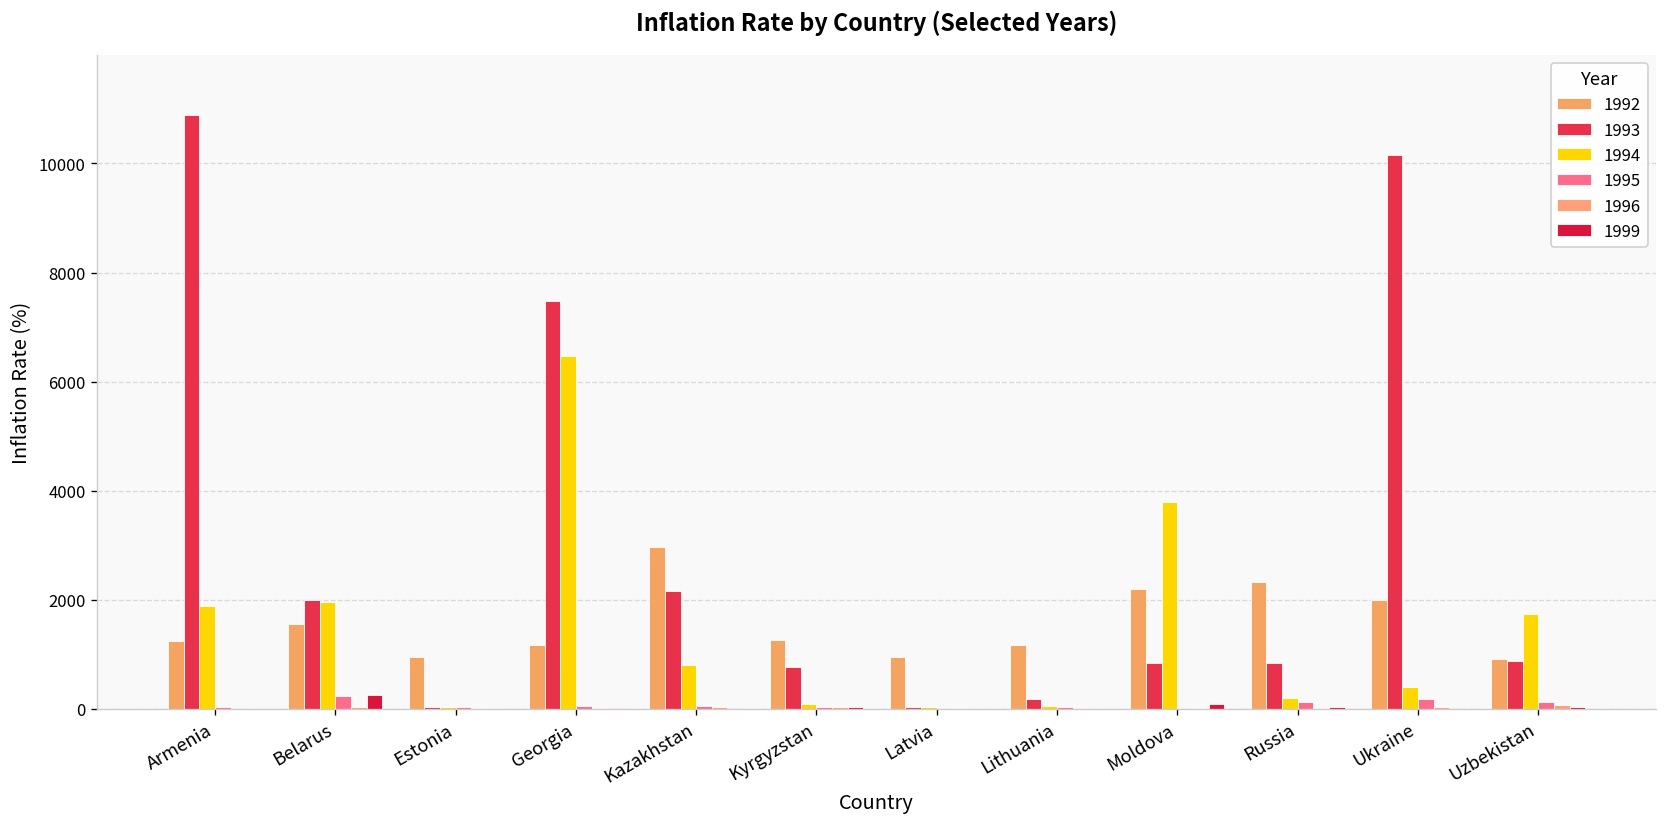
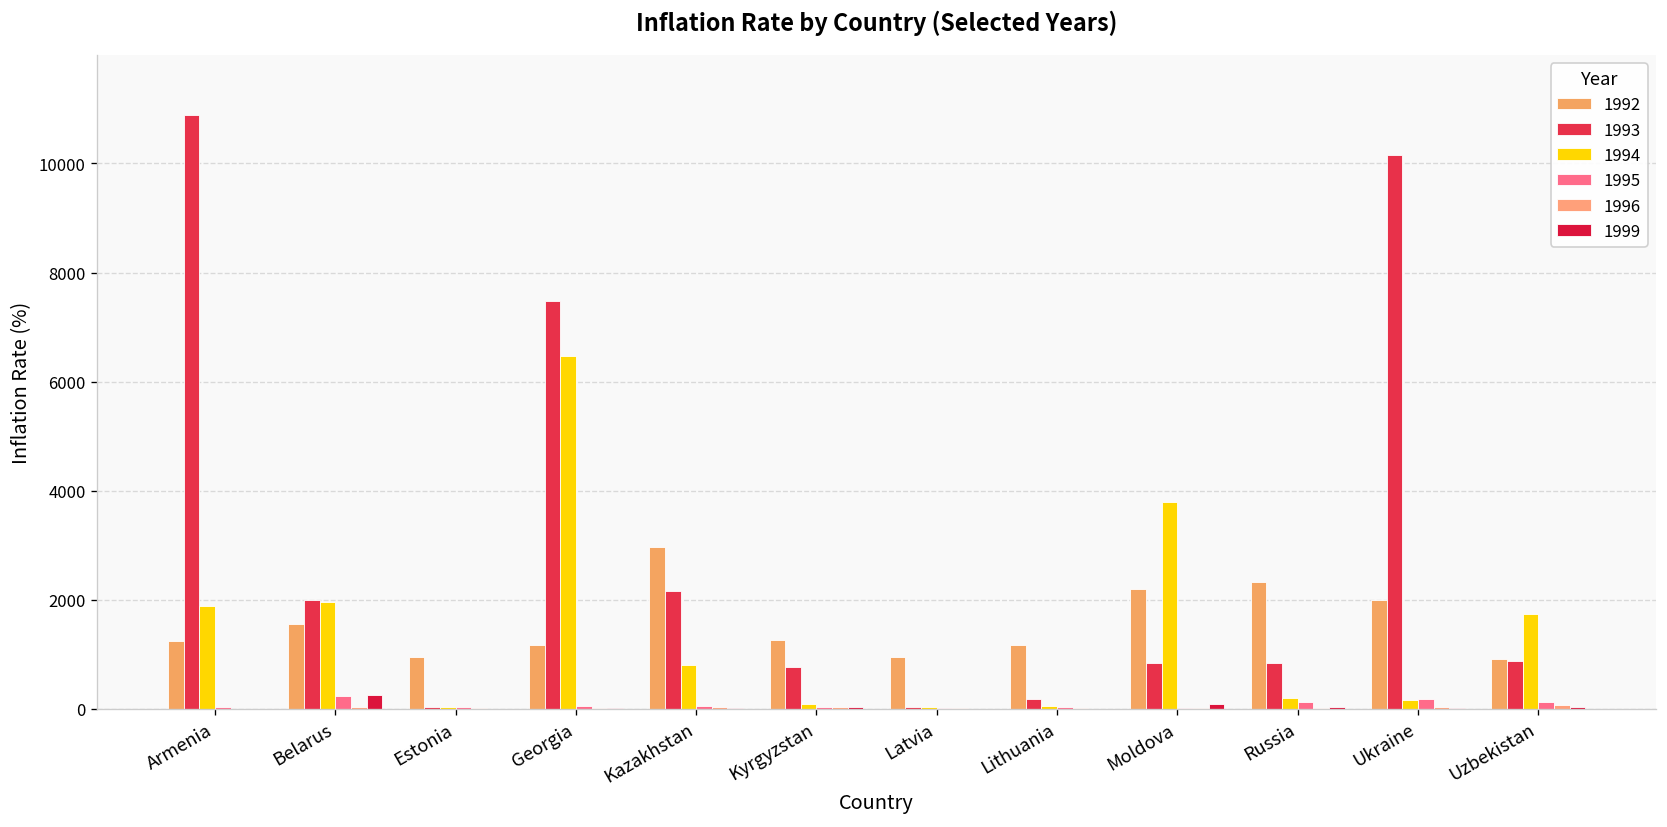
  {
    "1994": {
      "Armenia": 1900,
      "Belarus": 2000,
      "Georgia": 6500,
      "Kazakhstan": 800,
      "Kyrgyzstan": 100,
      "Moldova": 3800,
      "Russia": 200,
-     "Ukraine": 400,
+     "Ukraine": 200,
      "Uzbekistan": 1700
    }
  }
